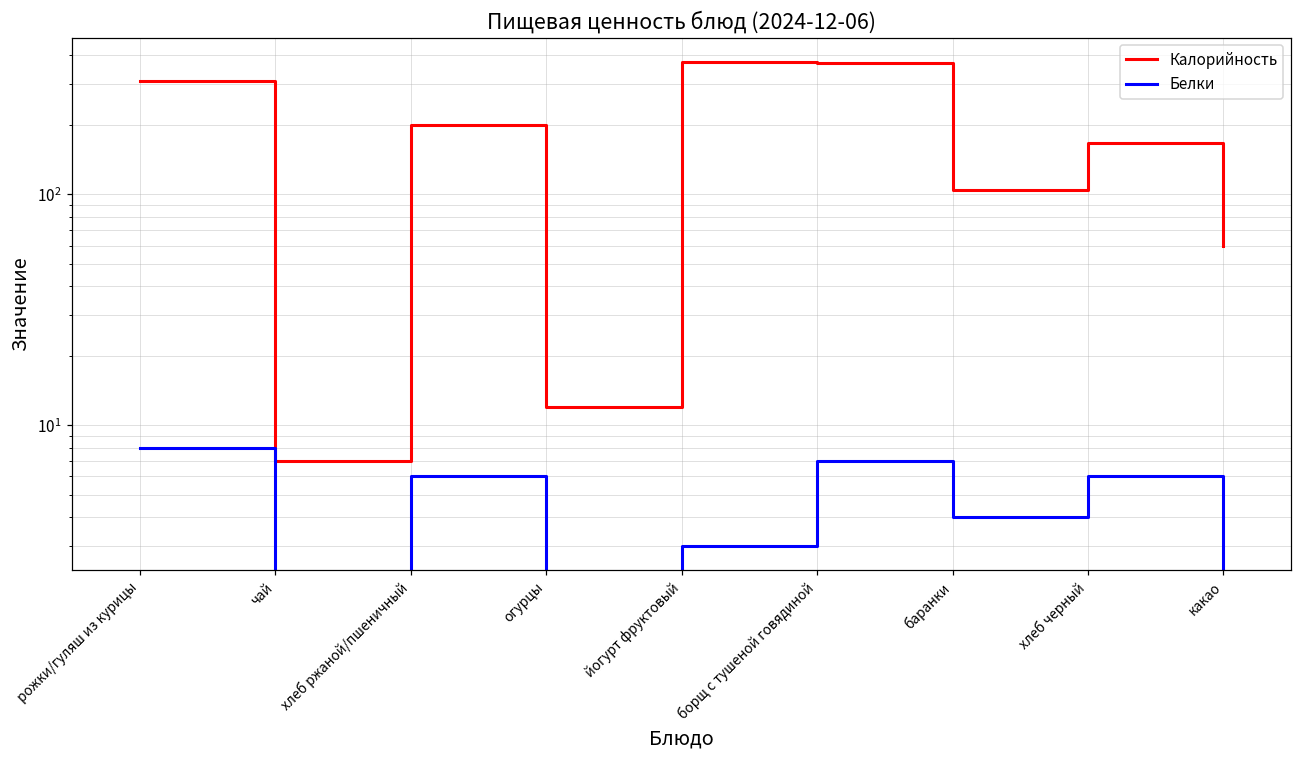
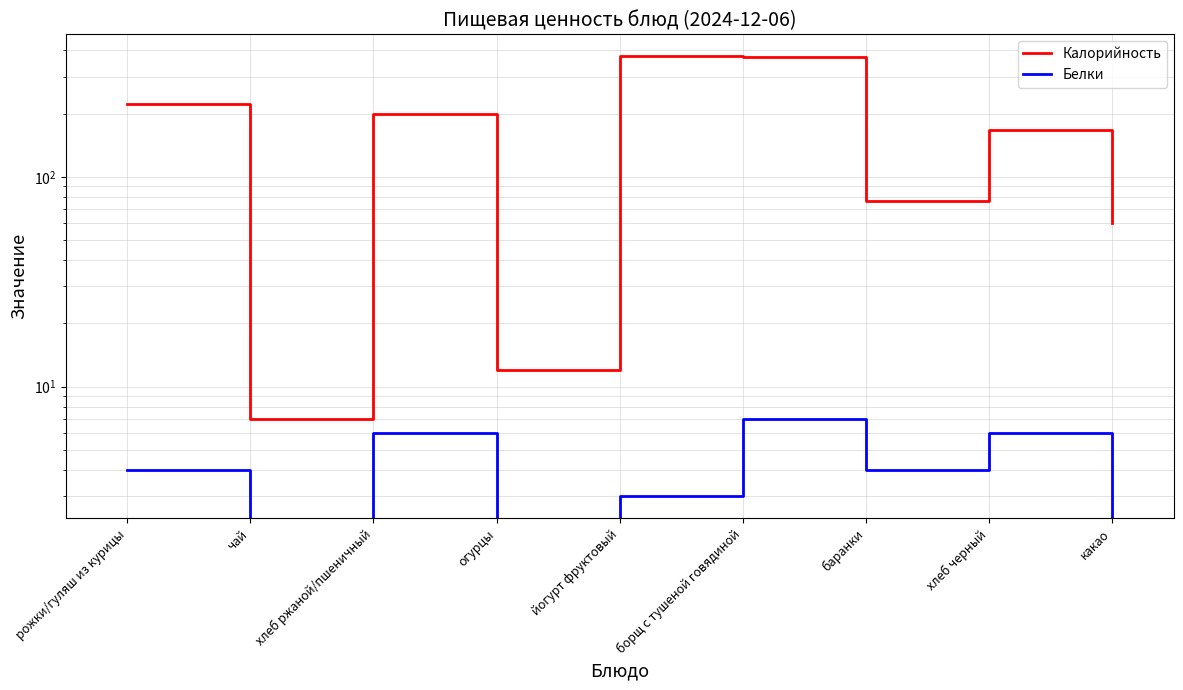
  {
    "Калорийность": {
-     "рожки/гуляш из курицы": 310,
+     "рожки/гуляш из курицы": 220,
      "чай": 7,
      "хлеб ржаной/пшеничный": 200,
      "огурцы": 12,
      "йогурт фруктовый": 380,
      "борщ с тушеной говядиной": 370,
-     "баранки": 110,
+     "баранки": 77,
      "хлеб черный": 170,
      "какао": 60
    },
    "Белки": {
-     "рожки/гуляш из курицы": 8,
+     "рожки/гуляш из курицы": 4,
      "хлеб ржаной/пшеничный": 6,
      "йогурт фруктовый": 3,
      "борщ с тушеной говядиной": 7,
      "баранки": 4,
      "хлеб черный": 6
    }
  }
